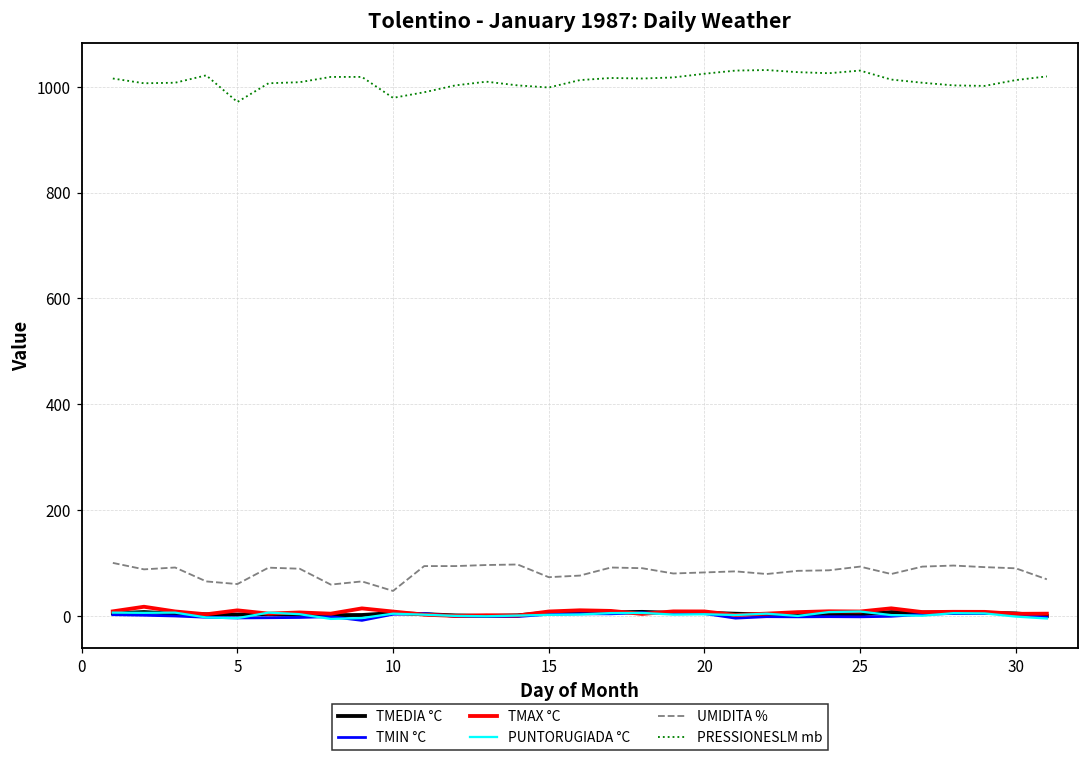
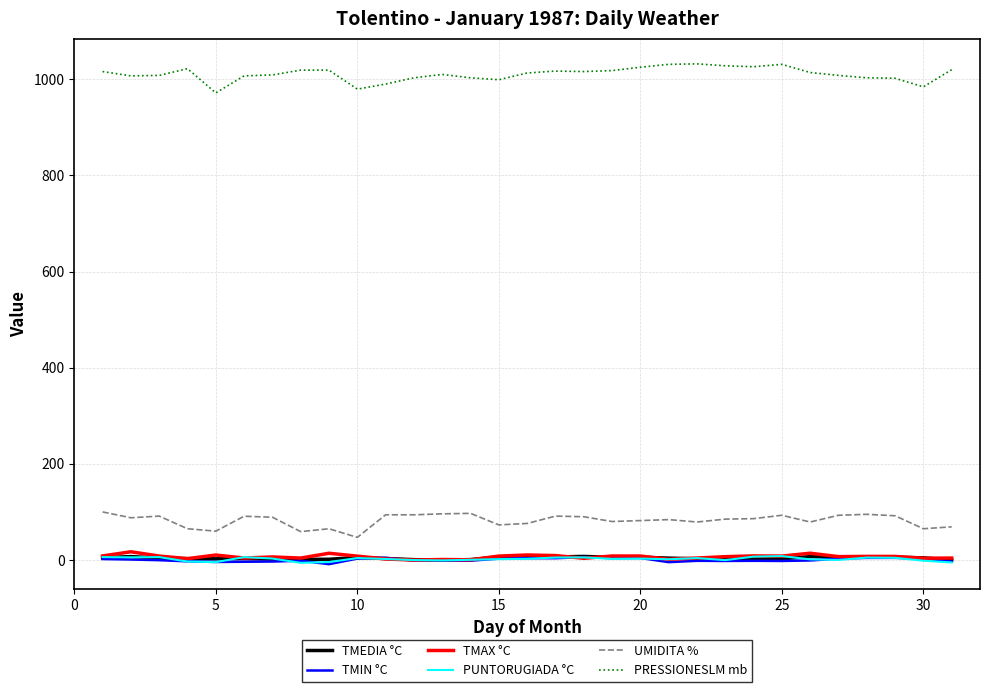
  {
    "TMEDIA °C": {
      "5": 0
    },
    "TMAX °C": {
      "5": 10
    },
    "UMIDITA %": {
      "5": 60,
      "10": 50,
      "15": 70,
      "20": 80,
      "25": 90,
-     "30": 90
+     "30": 70
    },
    "PRESSIONESLM mb": {
      "5": 970,
      "10": 980,
      "15": 1000,
      "20": 1030,
      "25": 1030,
-     "30": 1010
+     "30": 980
    }
  }
